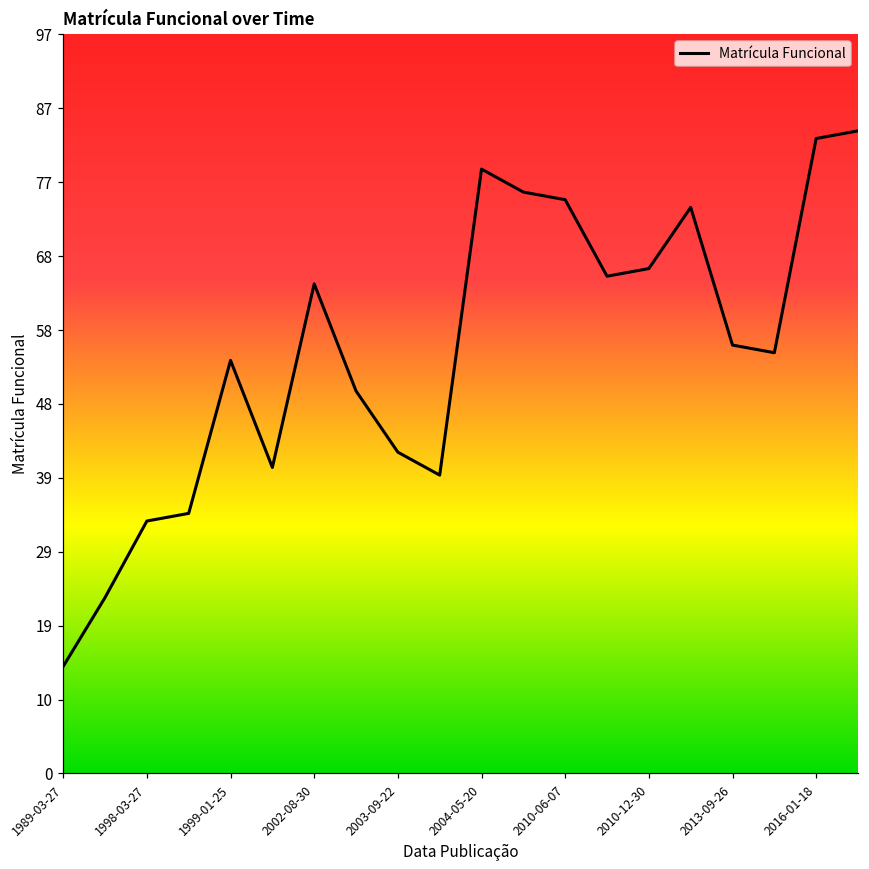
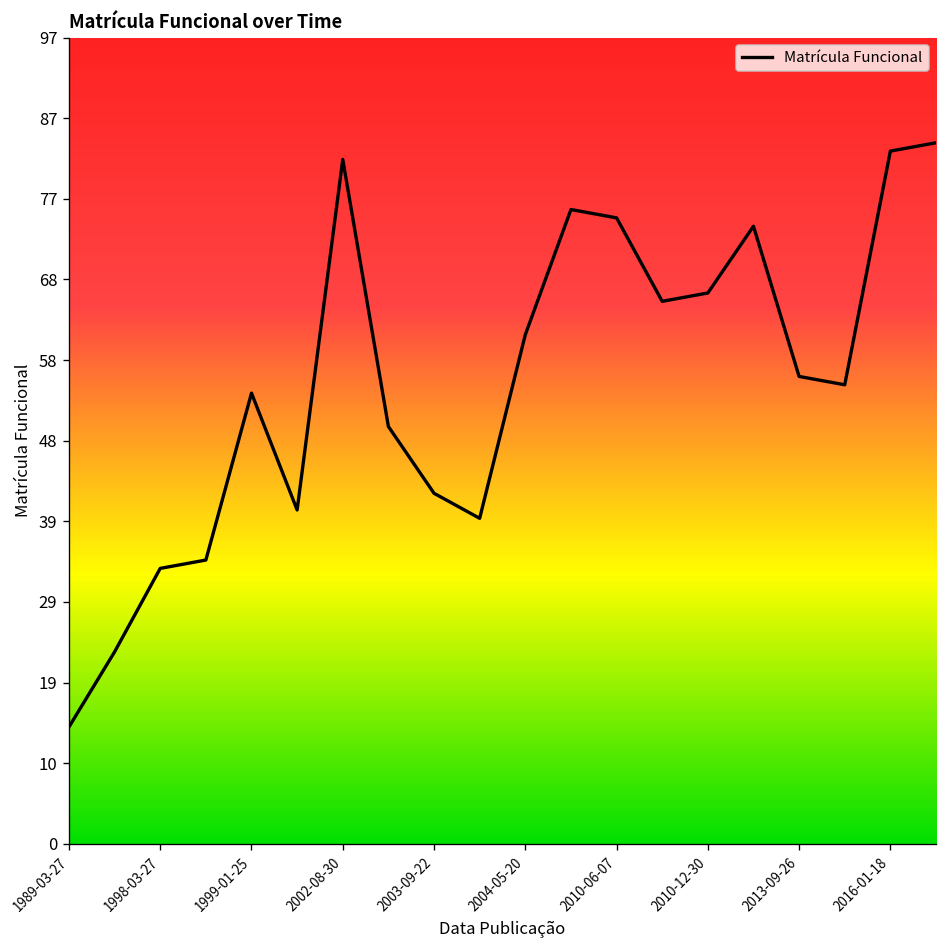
  {
    "1989-03-27": 14,
    "1999-01-25": 54,
-   "2002-08-30": 64,
-   "2004-05-20": 79,
+   "2002-08-30": 82,
+   "2004-05-20": 61,
    "2010-06-07": 75,
    "2010-12-30": 66
  }
